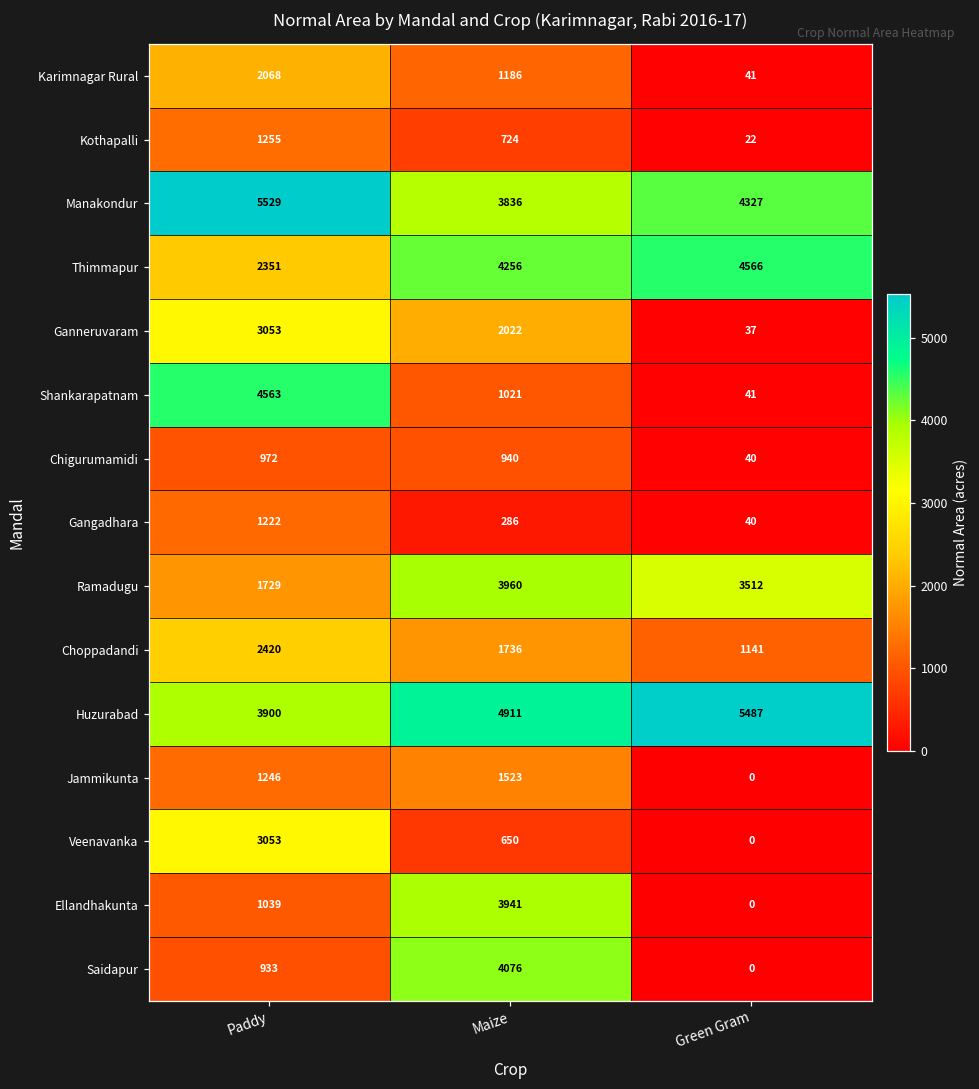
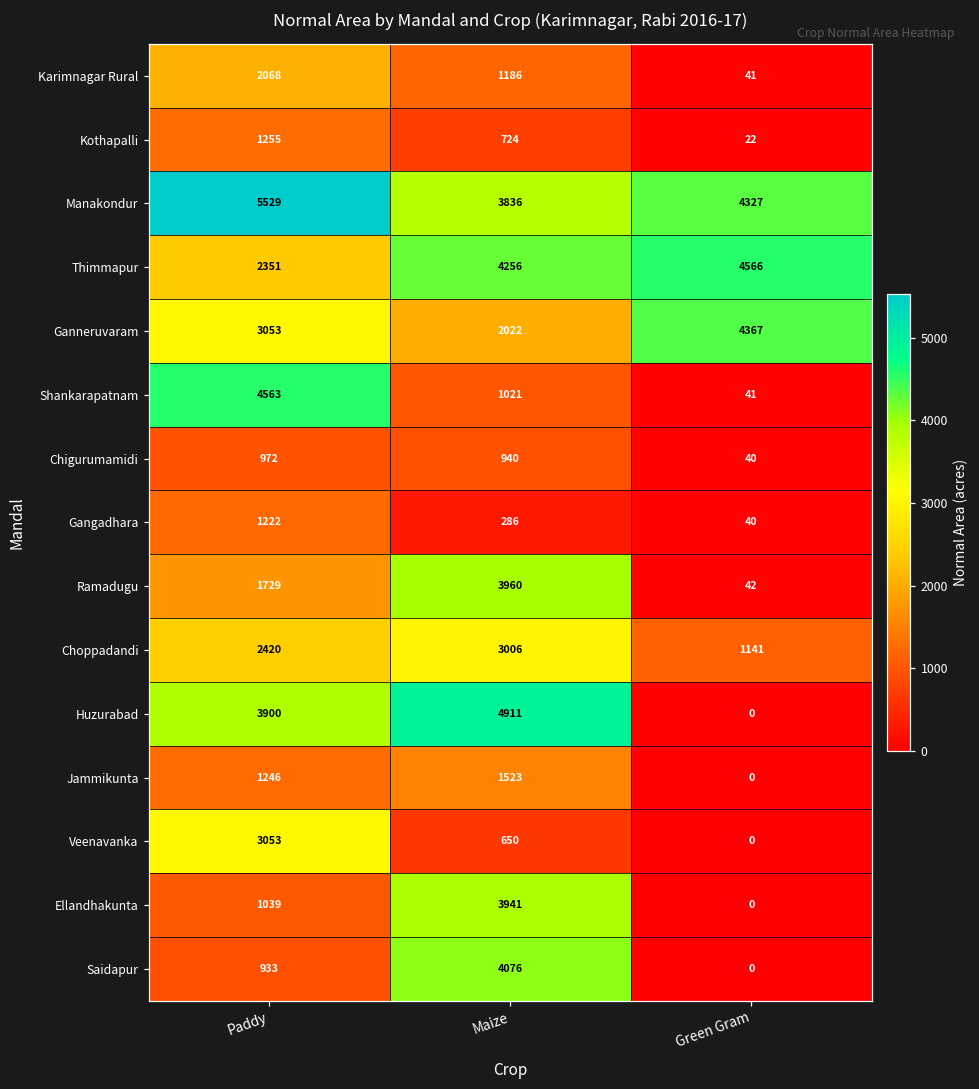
  {
    "Karimnagar Rural": {
      "Paddy": 2068,
      "Maize": 1186,
      "Green Gram": 41
    },
    "Kothapalli": {
      "Paddy": 1255,
      "Maize": 724,
      "Green Gram": 22
    },
    "Manakondur": {
      "Paddy": 5529,
      "Maize": 3836,
      "Green Gram": 4327
    },
    "Thimmapur": {
      "Paddy": 2351,
      "Maize": 4256,
      "Green Gram": 4566
    },
    "Ganneruvaram": {
      "Paddy": 3053,
      "Maize": 2022,
-     "Green Gram": 37
+     "Green Gram": 4367
    },
    "Shankarapatnam": {
      "Paddy": 4563,
      "Maize": 1021,
      "Green Gram": 41
    },
    "Chigurumamidi": {
      "Paddy": 972,
      "Maize": 940,
      "Green Gram": 40
    },
    "Gangadhara": {
      "Paddy": 1222,
      "Maize": 286,
      "Green Gram": 40
    },
    "Ramadugu": {
      "Paddy": 1729,
      "Maize": 3960,
-     "Green Gram": 3512
+     "Green Gram": 42
    },
    "Choppadandi": {
      "Paddy": 2420,
-     "Maize": 1736,
+     "Maize": 3006,
      "Green Gram": 1141
    },
    "Huzurabad": {
      "Paddy": 3900,
      "Maize": 4911,
-     "Green Gram": 5487
+     "Green Gram": 0
    },
    "Jammikunta": {
      "Paddy": 1246,
      "Maize": 1523,
      "Green Gram": 0
    },
    "Veenavanka": {
      "Paddy": 3053,
      "Maize": 650,
      "Green Gram": 0
    },
    "Ellandhakunta": {
      "Paddy": 1039,
      "Maize": 3941,
      "Green Gram": 0
    },
    "Saidapur": {
      "Paddy": 933,
      "Maize": 4076,
      "Green Gram": 0
    }
  }
